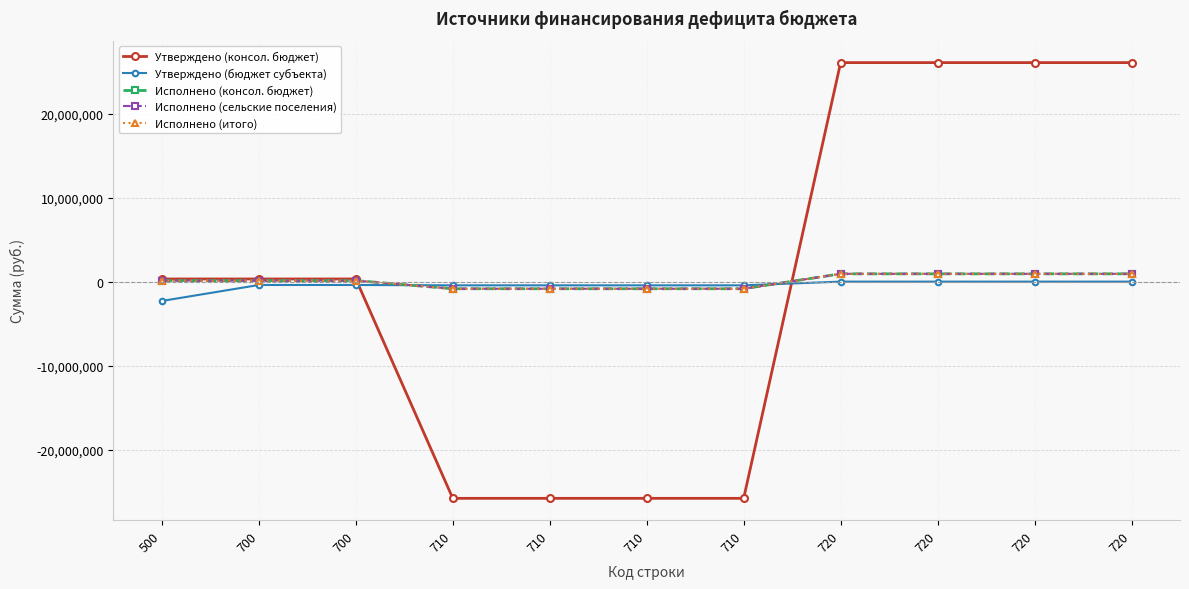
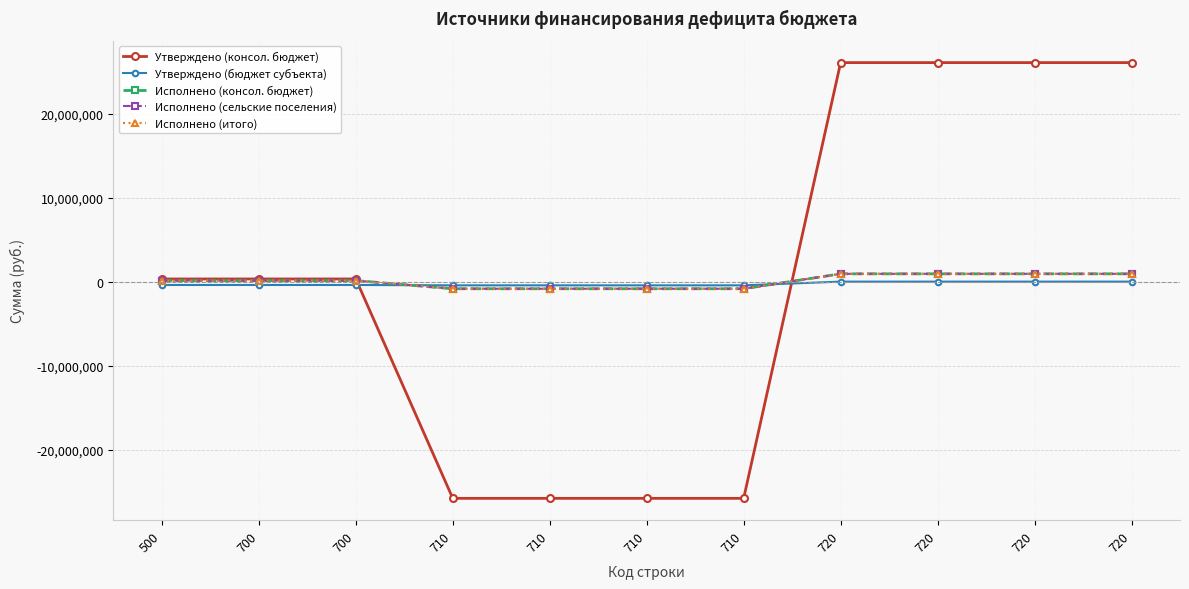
  {
    "Утверждено (бюджет субъекта)": {
-     "500": "-2,000,000"
+     "500": "0"
    }
  }
